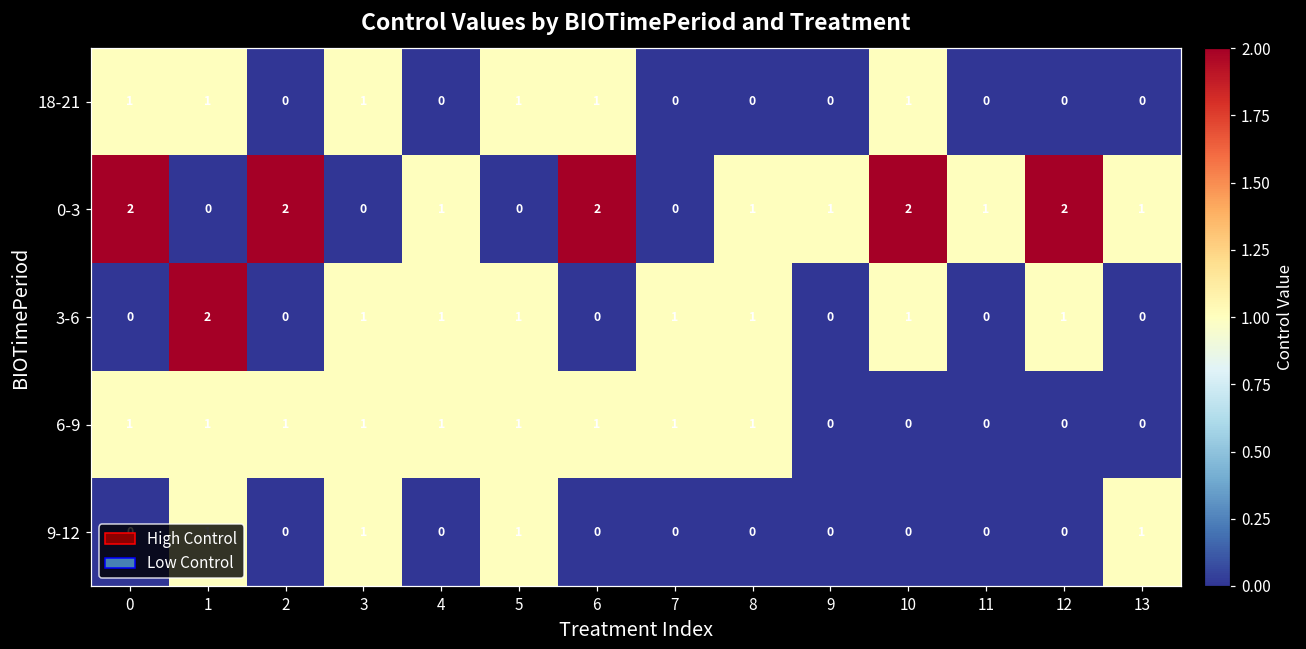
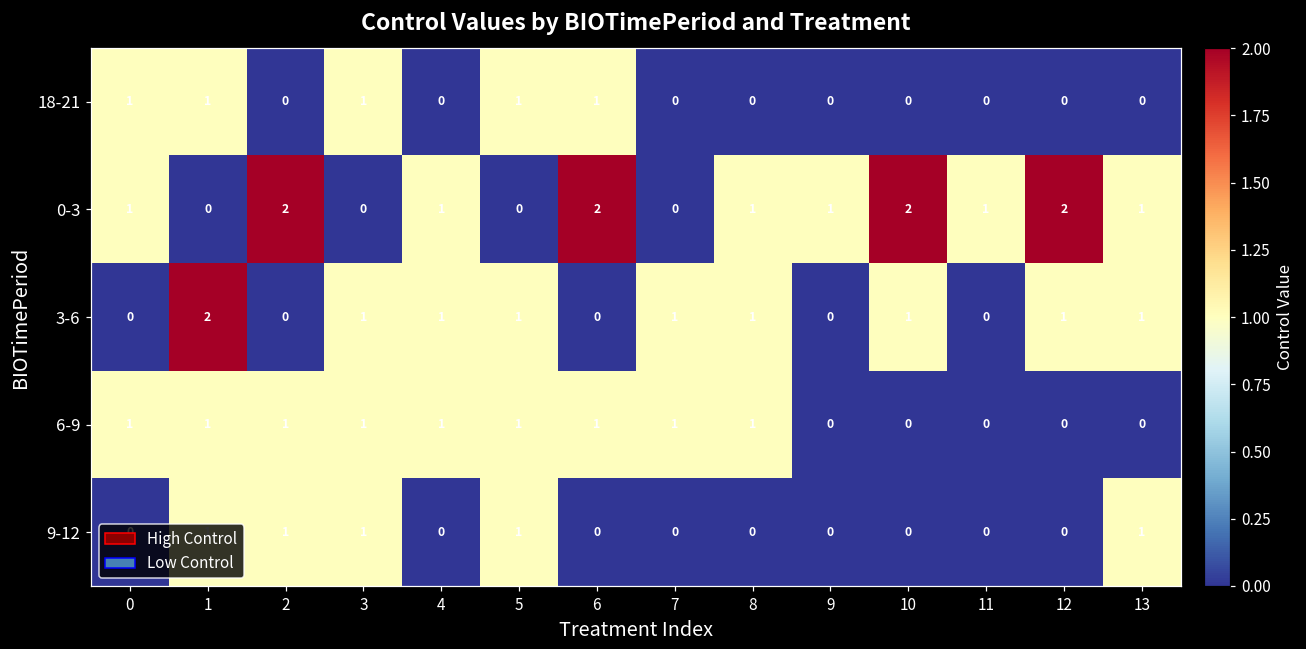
  {
    "18-21": {
      "0": 1,
      "1": 1,
      "2": 0,
      "3": 1,
      "4": 0,
      "5": 1,
      "6": 1,
      "7": 0,
      "8": 0,
      "9": 0,
-     "10": 1,
+     "10": 0,
      "11": 0,
      "12": 0,
      "13": 0
    },
    "0-3": {
-     "0": 2,
+     "0": 1,
      "1": 0,
      "2": 2,
      "3": 0,
      "4": 1,
      "5": 0,
      "6": 2,
      "7": 0,
      "8": 1,
      "9": 1,
      "10": 2,
      "11": 1,
      "12": 2,
      "13": 1
    },
    "3-6": {
      "0": 0,
      "1": 2,
      "2": 0,
      "3": 1,
      "4": 1,
      "5": 1,
      "6": 0,
      "7": 1,
      "8": 1,
      "9": 0,
      "10": 1,
      "11": 0,
      "12": 1,
-     "13": 0
+     "13": 1
    },
    "6-9": {
      "0": 1,
      "1": 1,
      "2": 1,
      "3": 1,
      "4": 1,
      "5": 1,
      "6": 1,
      "7": 1,
      "8": 1,
      "9": 0,
      "10": 0,
      "11": 0,
      "12": 0,
      "13": 0
    },
    "9-12": {
-     "2": 0,
+     "2": 1,
      "3": 1,
      "4": 0,
      "5": 1,
      "6": 0,
      "7": 0,
      "8": 0,
      "9": 0,
      "10": 0,
      "11": 0,
      "12": 0,
      "13": 1
    }
  }
